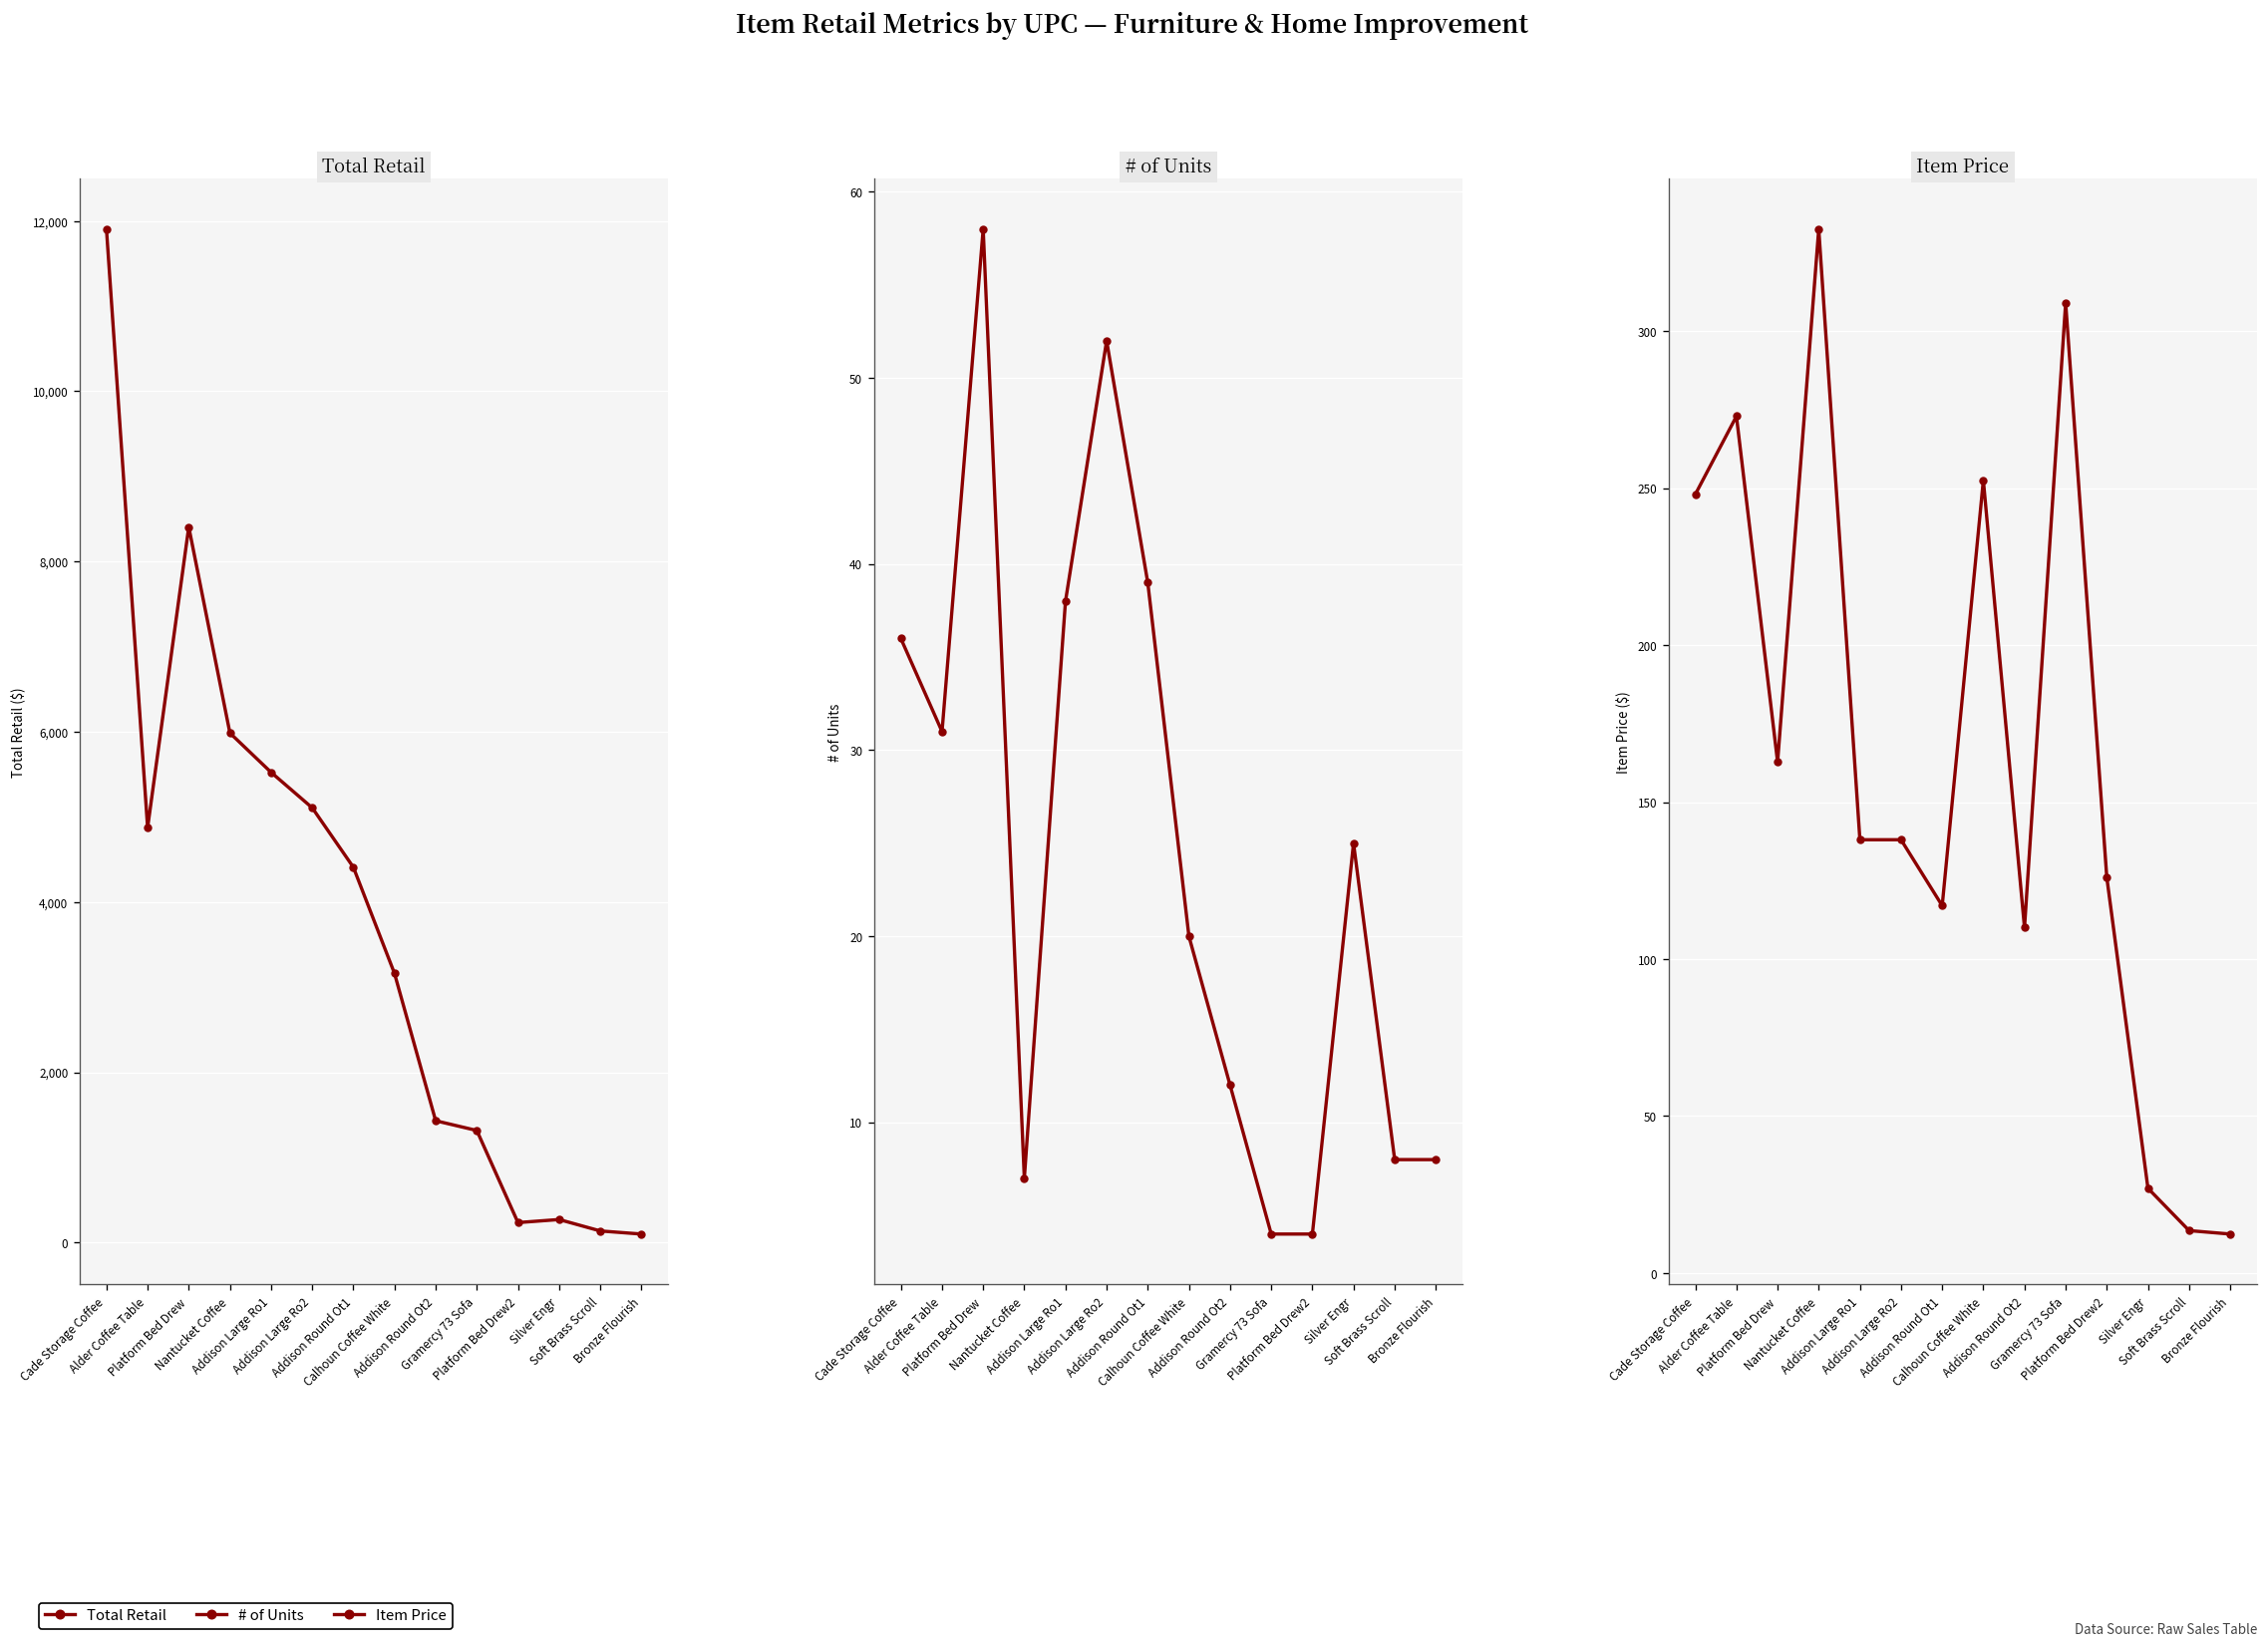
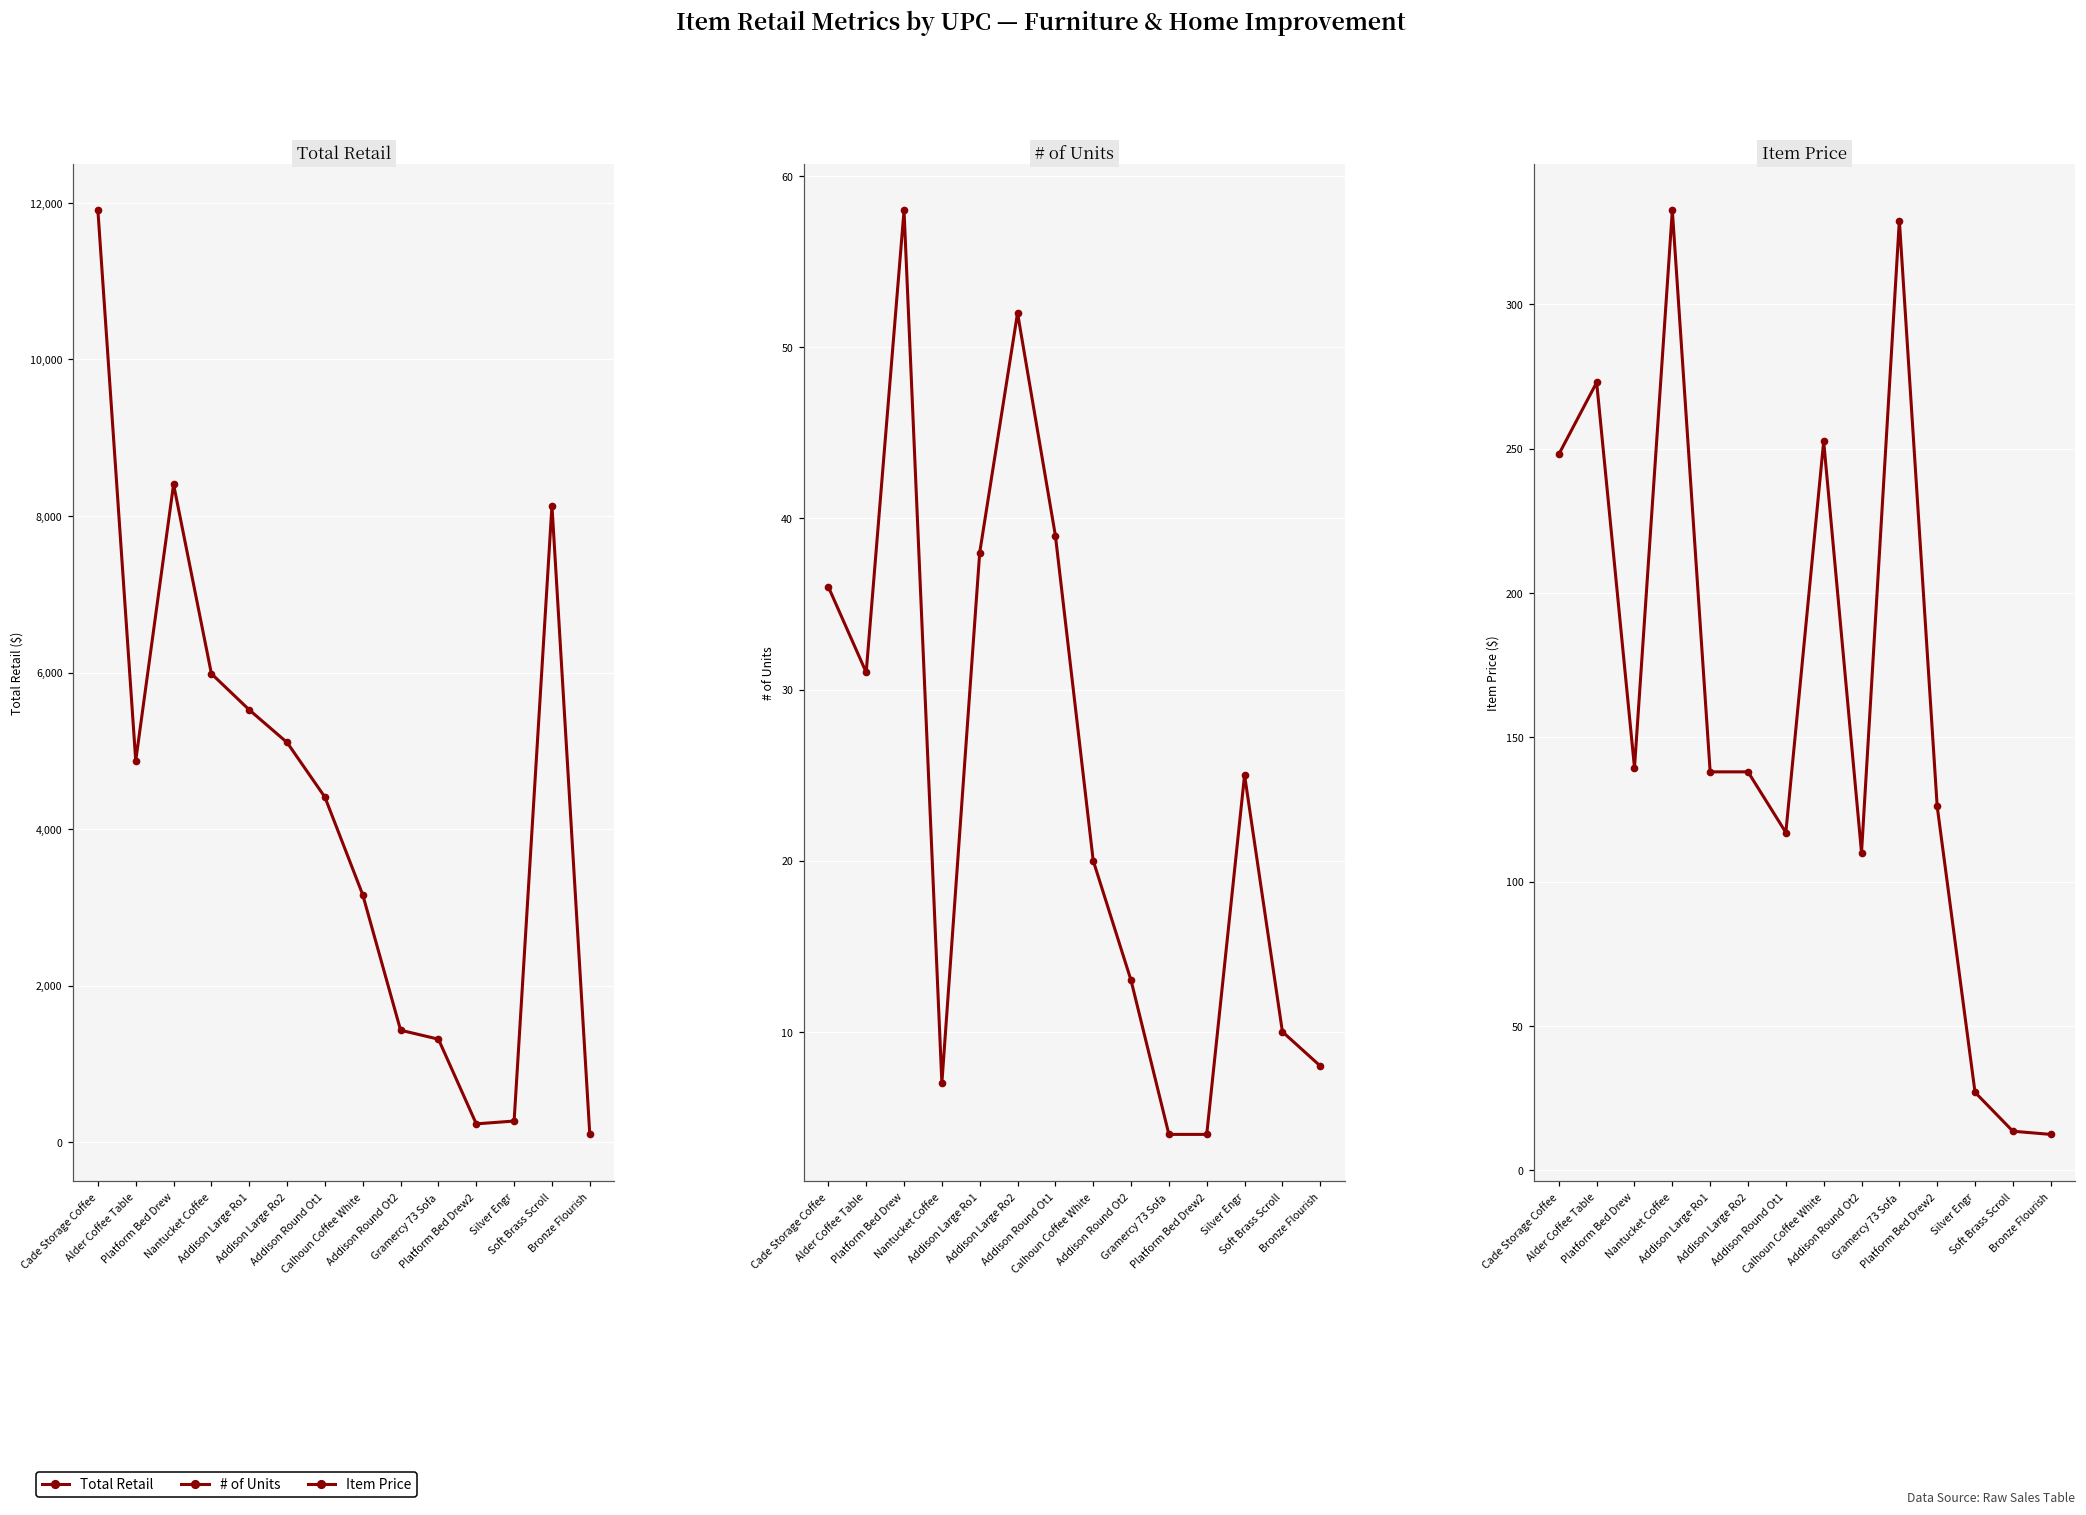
  {
    "Total Retail": {
      "Cade Storage Coffee": "11,900",
      "Alder Coffee Table": "4,900",
      "Platform Bed Drew": "8,400",
      "Nantucket Coffee": "6,000",
      "Addison Large Ro1": "5,500",
      "Addison Large Ro2": "5,100",
      "Addison Round Ot1": "4,400",
      "Calhoun Coffee White": "3,200",
      "Addison Round Ot2": "1,400",
      "Gramercy 73 Sofa": "1,300",
      "Platform Bed Drew2": "200",
      "Silver Engr": "300",
-     "Soft Brass Scroll": "100",
+     "Soft Brass Scroll": "8,100",
      "Bronze Flourish": "100"
    },
    "# of Units": {
      "Cade Storage Coffee": "36",
      "Alder Coffee Table": "31",
      "Platform Bed Drew": "58",
      "Nantucket Coffee": "7",
      "Addison Large Ro1": "38",
      "Addison Large Ro2": "52",
      "Addison Round Ot1": "39",
      "Calhoun Coffee White": "20",
-     "Addison Round Ot2": "12",
+     "Addison Round Ot2": "13",
      "Gramercy 73 Sofa": "4",
      "Platform Bed Drew2": "4",
      "Silver Engr": "25",
-     "Soft Brass Scroll": "8",
+     "Soft Brass Scroll": "10",
      "Bronze Flourish": "8"
    },
    "Item Price": {
      "Cade Storage Coffee": "248",
      "Alder Coffee Table": "273",
-     "Platform Bed Drew": "163",
+     "Platform Bed Drew": "139",
      "Nantucket Coffee": "333",
      "Addison Large Ro1": "138",
      "Addison Large Ro2": "138",
      "Addison Round Ot1": "117",
      "Calhoun Coffee White": "253",
      "Addison Round Ot2": "110",
-     "Gramercy 73 Sofa": "309",
+     "Gramercy 73 Sofa": "329",
      "Platform Bed Drew2": "126",
      "Silver Engr": "27",
      "Soft Brass Scroll": "14",
      "Bronze Flourish": "12"
    }
  }
